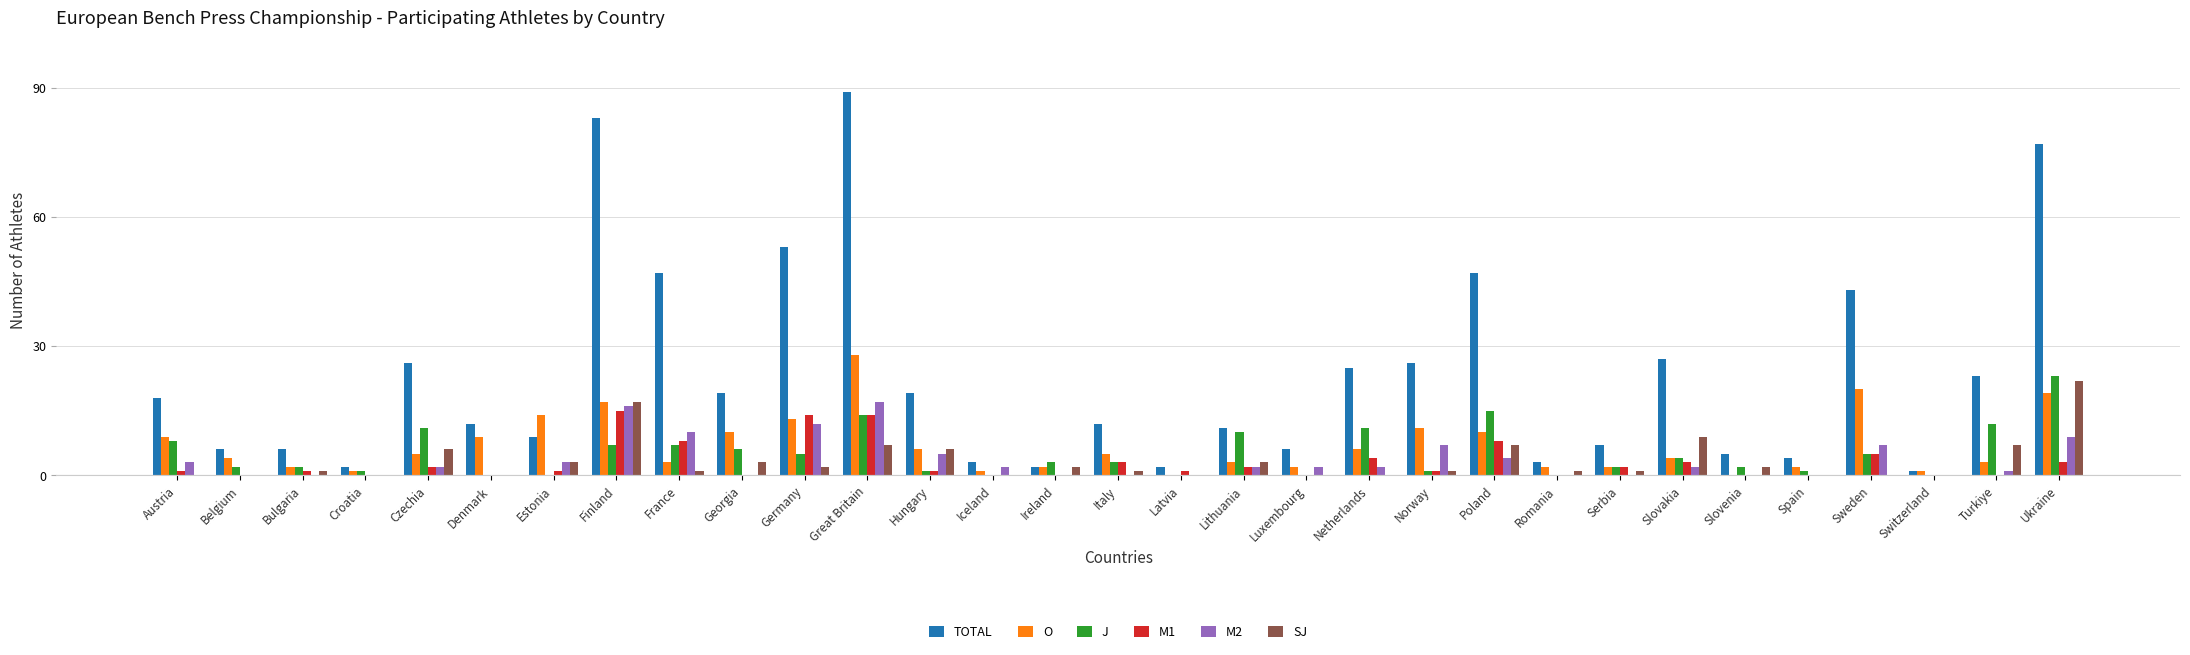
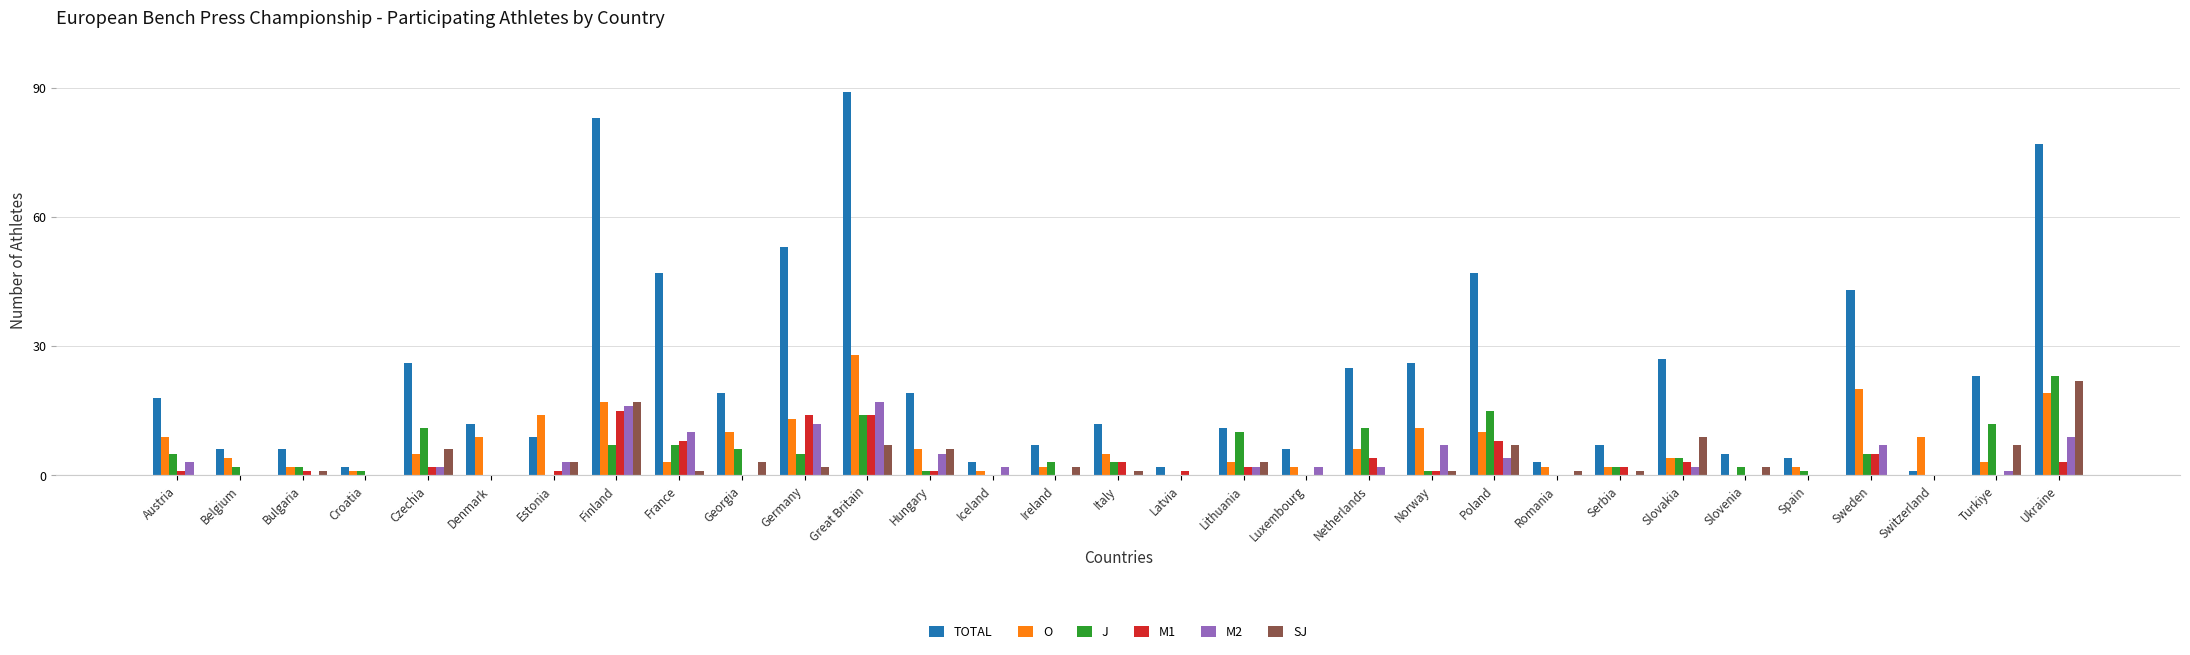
  {
    "TOTAL": {
      "Austria": 18,
      "Belgium": 6,
      "Bulgaria": 6,
      "Croatia": 2,
      "Czechia": 26,
      "Denmark": 12,
      "Estonia": 9,
      "Finland": 83,
      "France": 47,
      "Georgia": 19,
      "Germany": 53,
      "Great Britain": 89,
      "Hungary": 19,
      "Iceland": 3,
-     "Ireland": 2,
+     "Ireland": 7,
      "Italy": 12,
      "Latvia": 2,
      "Lithuania": 11,
      "Luxembourg": 6,
      "Netherlands": 25,
      "Norway": 26,
      "Poland": 47,
      "Romania": 3,
      "Serbia": 7,
      "Slovakia": 27,
      "Slovenia": 5,
      "Spain": 4,
      "Sweden": 43,
      "Switzerland": 1,
      "Turkiye": 23,
      "Ukraine": 77
    },
    "O": {
      "Austria": 9,
      "Belgium": 4,
      "Bulgaria": 2,
      "Croatia": 1,
      "Czechia": 5,
      "Denmark": 9,
      "Estonia": 14,
      "Finland": 17,
      "France": 3,
      "Georgia": 10,
      "Germany": 13,
      "Great Britain": 28,
      "Hungary": 6,
      "Iceland": 1,
      "Ireland": 2,
      "Italy": 5,
      "Latvia": 0,
      "Lithuania": 3,
      "Luxembourg": 2,
      "Netherlands": 6,
      "Norway": 11,
      "Poland": 10,
      "Romania": 2,
      "Serbia": 2,
      "Slovakia": 4,
      "Slovenia": 0,
      "Spain": 2,
      "Sweden": 20,
-     "Switzerland": 1,
+     "Switzerland": 9,
      "Turkiye": 3,
      "Ukraine": 19
    },
    "J": {
-     "Austria": 8,
+     "Austria": 5,
      "Belgium": 2,
      "Bulgaria": 2,
      "Croatia": 1,
      "Czechia": 11,
      "Denmark": 0,
      "Estonia": 0,
      "Finland": 7,
      "France": 7,
      "Georgia": 6,
      "Germany": 5,
      "Great Britain": 14,
      "Hungary": 1,
      "Iceland": 0,
      "Ireland": 3,
      "Italy": 3,
      "Latvia": 0,
      "Lithuania": 10,
      "Luxembourg": 0,
      "Netherlands": 11,
      "Norway": 1,
      "Poland": 15,
      "Romania": 0,
      "Serbia": 2,
      "Slovakia": 4,
      "Slovenia": 2,
      "Spain": 1,
      "Sweden": 5,
      "Switzerland": 0,
      "Turkiye": 12,
      "Ukraine": 23
    },
    "M1": {
      "Austria": 1,
      "Belgium": 0,
      "Bulgaria": 1,
      "Croatia": 0,
      "Czechia": 2,
      "Denmark": 0,
      "Estonia": 1,
      "Finland": 15,
      "France": 8,
      "Georgia": 0,
      "Germany": 14,
      "Great Britain": 14,
      "Hungary": 1,
      "Iceland": 0,
      "Ireland": 0,
      "Italy": 3,
      "Latvia": 1,
      "Lithuania": 2,
      "Luxembourg": 0,
      "Netherlands": 4,
      "Norway": 1,
      "Poland": 8,
      "Romania": 0,
      "Serbia": 2,
      "Slovakia": 3,
      "Slovenia": 0,
      "Spain": 0,
      "Sweden": 5,
      "Switzerland": 0,
      "Turkiye": 0,
      "Ukraine": 3
    },
    "M2": {
      "Austria": 3,
      "Belgium": 0,
      "Bulgaria": 0,
      "Croatia": 0,
      "Czechia": 2,
      "Denmark": 0,
      "Estonia": 3,
      "Finland": 16,
      "France": 10,
      "Georgia": 0,
      "Germany": 12,
      "Great Britain": 17,
      "Hungary": 5,
      "Iceland": 2,
      "Ireland": 0,
      "Italy": 0,
      "Latvia": 0,
      "Lithuania": 2,
      "Luxembourg": 2,
      "Netherlands": 2,
      "Norway": 7,
      "Poland": 4,
      "Romania": 0,
      "Serbia": 0,
      "Slovakia": 2,
      "Slovenia": 0,
      "Spain": 0,
      "Sweden": 7,
      "Switzerland": 0,
      "Turkiye": 1,
      "Ukraine": 9
    },
    "SJ": {
      "Austria": 0,
      "Belgium": 0,
      "Bulgaria": 1,
      "Croatia": 0,
      "Czechia": 6,
      "Denmark": 0,
      "Estonia": 3,
      "Finland": 17,
      "France": 1,
      "Georgia": 3,
      "Germany": 2,
      "Great Britain": 7,
      "Hungary": 6,
      "Iceland": 0,
      "Ireland": 2,
      "Italy": 1,
      "Latvia": 0,
      "Lithuania": 3,
      "Luxembourg": 0,
      "Netherlands": 0,
      "Norway": 1,
      "Poland": 7,
      "Romania": 1,
      "Serbia": 1,
      "Slovakia": 9,
      "Slovenia": 2,
      "Spain": 0,
      "Sweden": 0,
      "Switzerland": 0,
      "Turkiye": 7,
      "Ukraine": 22
    }
  }
